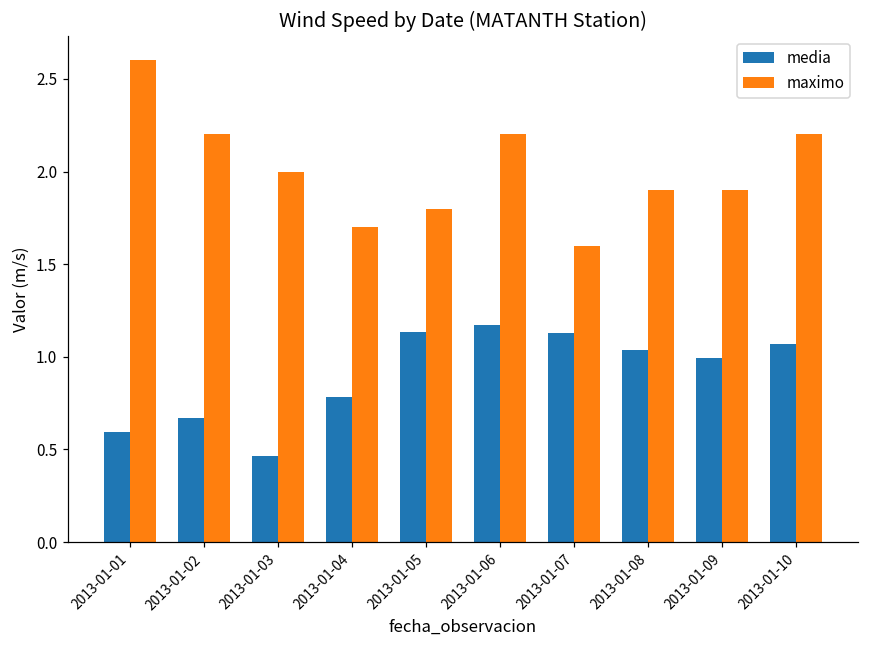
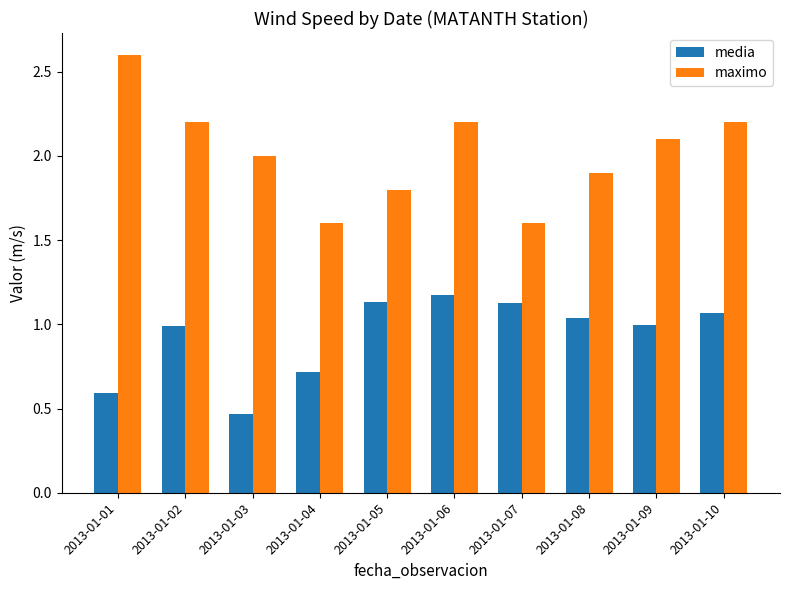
  {
    "media": {
      "2013-01-01": 0.59,
-     "2013-01-02": 0.67,
+     "2013-01-02": 0.99,
      "2013-01-03": 0.47,
-     "2013-01-04": 0.78,
+     "2013-01-04": 0.72,
      "2013-01-05": 1.13,
      "2013-01-06": 1.17,
      "2013-01-07": 1.13,
      "2013-01-08": 1.04,
      "2013-01-09": 1.00,
      "2013-01-10": 1.07
    },
    "maximo": {
      "2013-01-01": 2.6,
      "2013-01-02": 2.2,
      "2013-01-03": 2.0,
-     "2013-01-04": 1.7,
+     "2013-01-04": 1.6,
      "2013-01-05": 1.8,
      "2013-01-06": 2.2,
      "2013-01-07": 1.6,
      "2013-01-08": 1.9,
-     "2013-01-09": 1.9,
+     "2013-01-09": 2.1,
      "2013-01-10": 2.2
    }
  }
